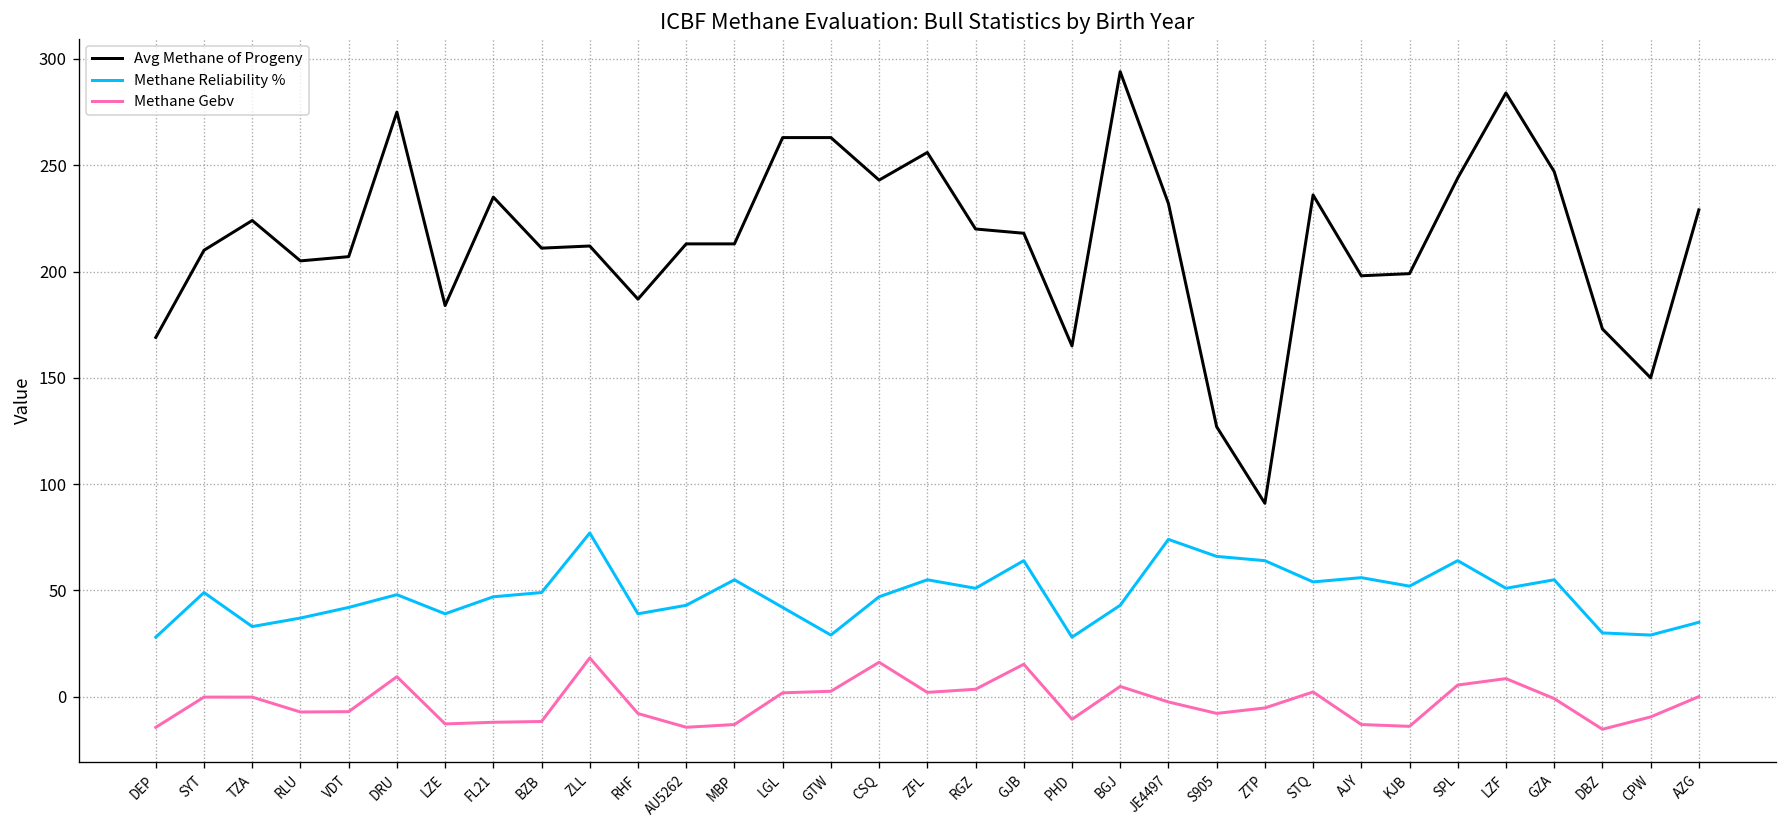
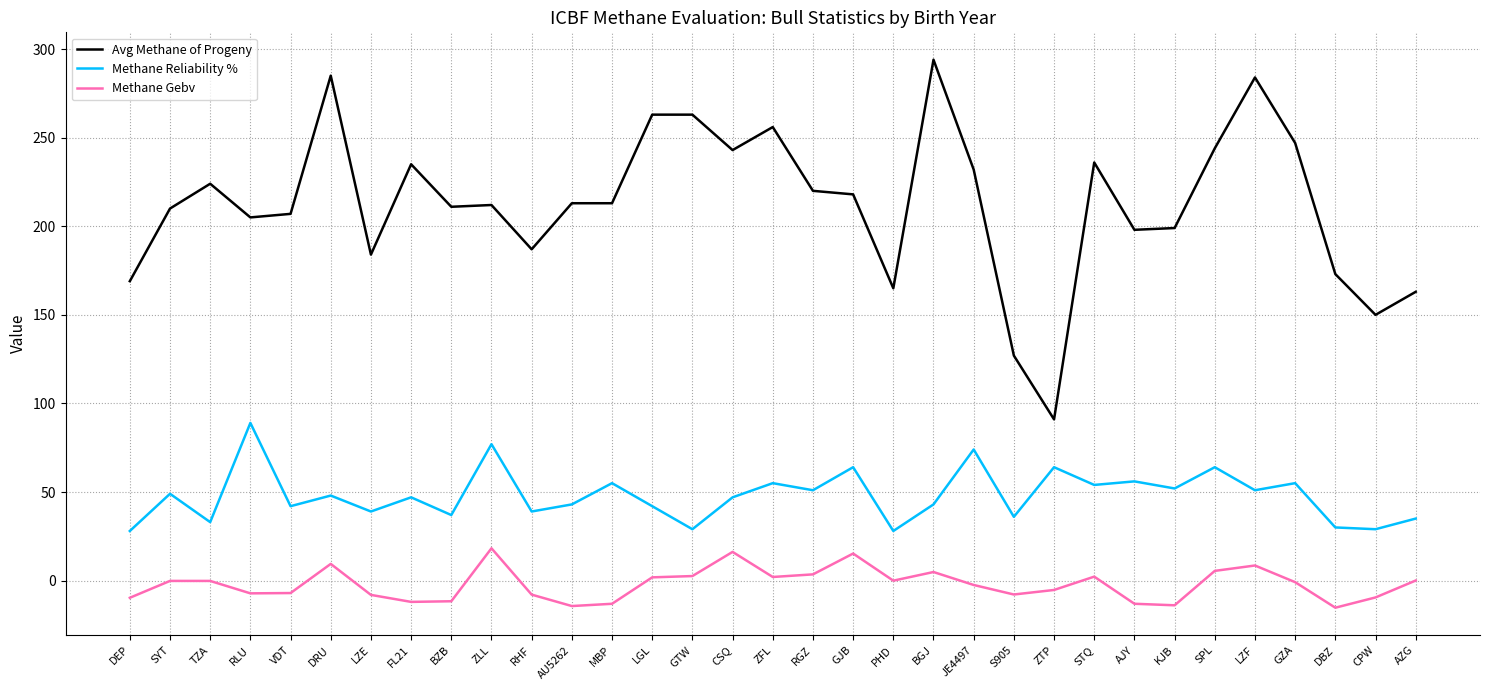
  {
    "Avg Methane of Progeny": {
      "DEP": 169,
      "SYT": 210,
      "TZA": 224,
      "RLU": 205,
      "VDT": 207,
-     "DRU": 275,
+     "DRU": 285,
      "LZE": 184,
      "FL21": 235,
      "BZB": 211,
      "ZLL": 212,
      "RHF": 187,
      "AU5262": 213,
      "MBP": 213,
      "LGL": 263,
      "GTW": 263,
      "CSQ": 243,
      "ZFL": 256,
      "RGZ": 220,
      "GJB": 218,
      "PHD": 165,
      "BGJ": 294,
      "JE4497": 232,
      "S905": 127,
      "ZTP": 91,
      "STQ": 236,
      "AJY": 198,
      "KJB": 199,
      "SPL": 244,
      "LZF": 284,
      "GZA": 247,
      "DBZ": 173,
      "CPW": 150,
-     "AZG": 229
+     "AZG": 163
    },
    "Methane Reliability %": {
      "DEP": 28,
      "SYT": 49,
      "TZA": 33,
-     "RLU": 37,
+     "RLU": 89,
      "VDT": 42,
      "DRU": 48,
      "LZE": 39,
      "FL21": 47,
-     "BZB": 49,
+     "BZB": 37,
      "ZLL": 77,
      "RHF": 39,
      "AU5262": 43,
      "MBP": 55,
      "LGL": 42,
      "GTW": 29,
      "CSQ": 47,
      "ZFL": 55,
      "RGZ": 51,
      "GJB": 64,
      "PHD": 28,
      "BGJ": 43,
      "JE4497": 74,
-     "S905": 66,
+     "S905": 36,
      "ZTP": 64,
      "STQ": 54,
      "AJY": 56,
      "KJB": 52,
      "SPL": 64,
      "LZF": 51,
      "GZA": 55,
      "DBZ": 30,
      "CPW": 29,
      "AZG": 35
    },
    "Methane Gebv": {
-     "DEP": -14,
+     "DEP": -10,
      "SYT": 0,
      "TZA": 0,
      "RLU": -7,
      "VDT": -7,
      "DRU": 9,
-     "LZE": -13,
+     "LZE": -8,
      "FL21": -12,
      "BZB": -12,
      "ZLL": 18,
      "RHF": -8,
      "AU5262": -14,
      "MBP": -13,
      "LGL": 2,
      "GTW": 3,
      "CSQ": 16,
      "ZFL": 2,
      "RGZ": 4,
      "GJB": 15,
-     "PHD": -11,
+     "PHD": 0,
      "BGJ": 5,
      "JE4497": -2,
      "S905": -8,
      "ZTP": -5,
      "STQ": 2,
      "AJY": -13,
      "KJB": -14,
      "SPL": 5,
      "LZF": 9,
      "GZA": -1,
      "DBZ": -15,
      "CPW": -10,
      "AZG": 0
    }
  }
